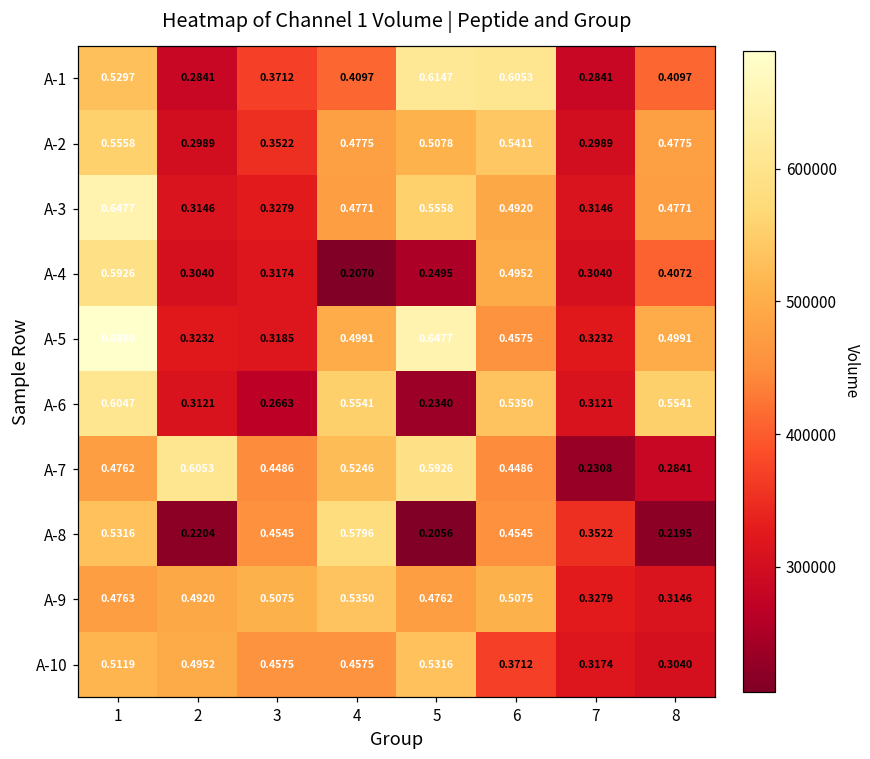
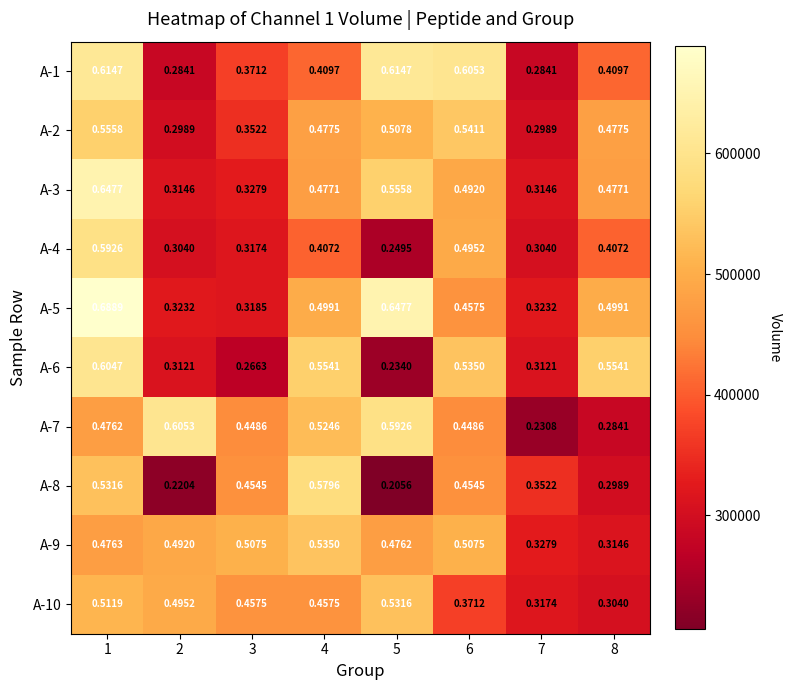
  {
    "A-1": {
-     "1": 0.5297,
+     "1": 0.6147,
      "2": 0.2841,
      "3": 0.3712,
      "4": 0.4097,
      "5": 0.6147,
      "6": 0.6053,
      "7": 0.2841,
      "8": 0.4097
    },
    "A-2": {
      "1": 0.5558,
      "2": 0.2989,
      "3": 0.3522,
      "4": 0.4775,
      "5": 0.5078,
      "6": 0.5411,
      "7": 0.2989,
      "8": 0.4775
    },
    "A-3": {
      "1": 0.6477,
      "2": 0.3146,
      "3": 0.3279,
      "4": 0.4771,
      "5": 0.5558,
      "6": 0.4920,
      "7": 0.3146,
      "8": 0.4771
    },
    "A-4": {
      "1": 0.5926,
      "2": 0.3040,
      "3": 0.3174,
-     "4": 0.2070,
+     "4": 0.4072,
      "5": 0.2495,
      "6": 0.4952,
      "7": 0.3040,
      "8": 0.4072
    },
    "A-5": {
      "1": 0.6889,
      "2": 0.3232,
      "3": 0.3185,
      "4": 0.4991,
      "5": 0.6477,
      "6": 0.4575,
      "7": 0.3232,
      "8": 0.4991
    },
    "A-6": {
      "1": 0.6047,
      "2": 0.3121,
      "3": 0.2663,
      "4": 0.5541,
      "5": 0.2340,
      "6": 0.5350,
      "7": 0.3121,
      "8": 0.5541
    },
    "A-7": {
      "1": 0.4762,
      "2": 0.6053,
      "3": 0.4486,
      "4": 0.5246,
      "5": 0.5926,
      "6": 0.4486,
      "7": 0.2308,
      "8": 0.2841
    },
    "A-8": {
      "1": 0.5316,
      "2": 0.2204,
      "3": 0.4545,
      "4": 0.5796,
      "5": 0.2056,
      "6": 0.4545,
      "7": 0.3522,
-     "8": 0.2195
+     "8": 0.2989
    },
    "A-9": {
      "1": 0.4763,
      "2": 0.4920,
      "3": 0.5075,
      "4": 0.5350,
      "5": 0.4762,
      "6": 0.5075,
      "7": 0.3279,
      "8": 0.3146
    },
    "A-10": {
      "1": 0.5119,
      "2": 0.4952,
      "3": 0.4575,
      "4": 0.4575,
      "5": 0.5316,
      "6": 0.3712,
      "7": 0.3174,
      "8": 0.3040
    }
  }
